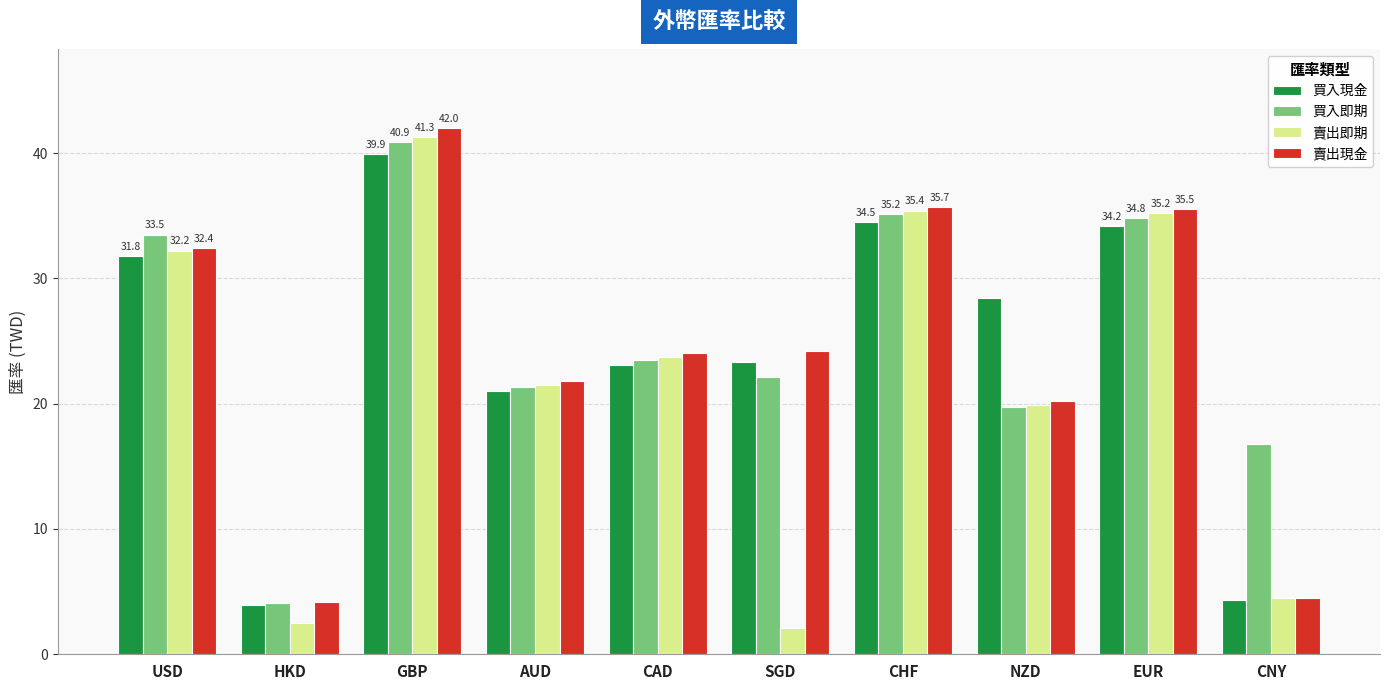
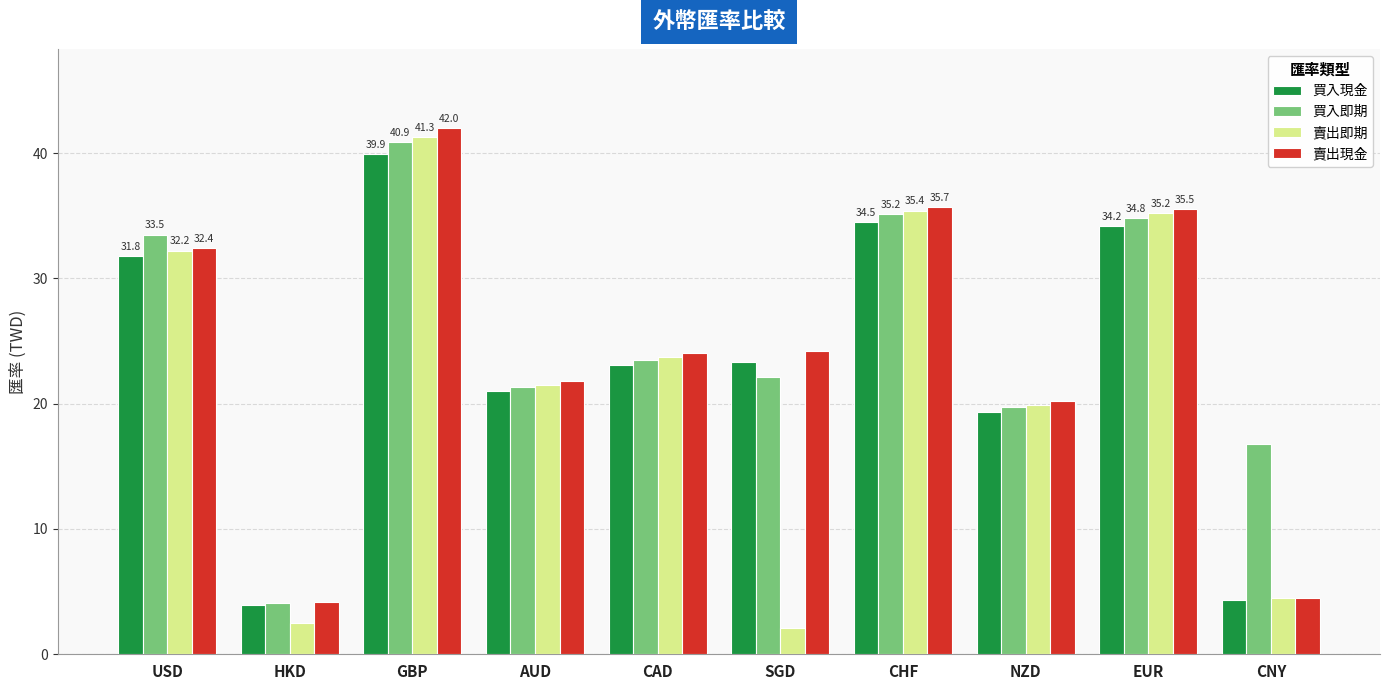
  {
    "買入現金": {
      "HKD": 4.0,
      "AUD": 21.0,
      "CAD": 23.1,
      "SGD": 23.3,
-     "NZD": 28.4,
+     "NZD": 19.4,
      "CNY": 4.3
    },
    "買入即期": {
      "USD": 33.5,
      "GBP": 40.9,
      "CHF": 35.2,
      "EUR": 34.8
    },
    "賣出即期": {
      "USD": 32.2,
      "GBP": 41.3,
      "CHF": 35.4,
      "EUR": 35.2
    },
    "賣出現金": {
      "USD": 32.4,
      "GBP": 42.0,
      "CHF": 35.7,
      "EUR": 35.5
    }
  }
